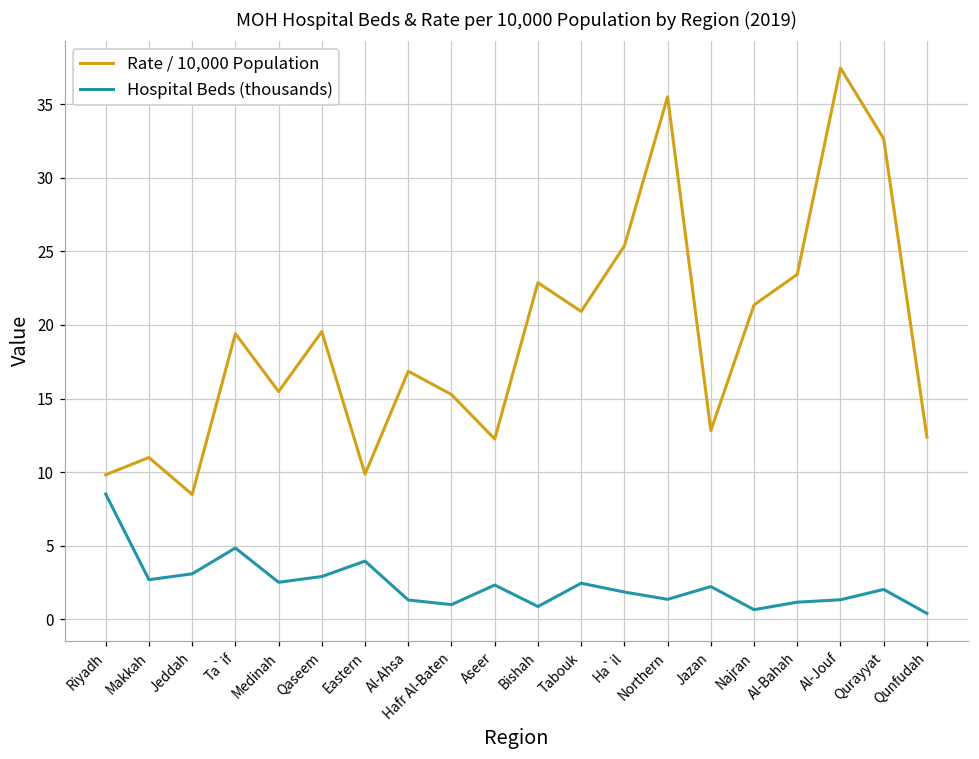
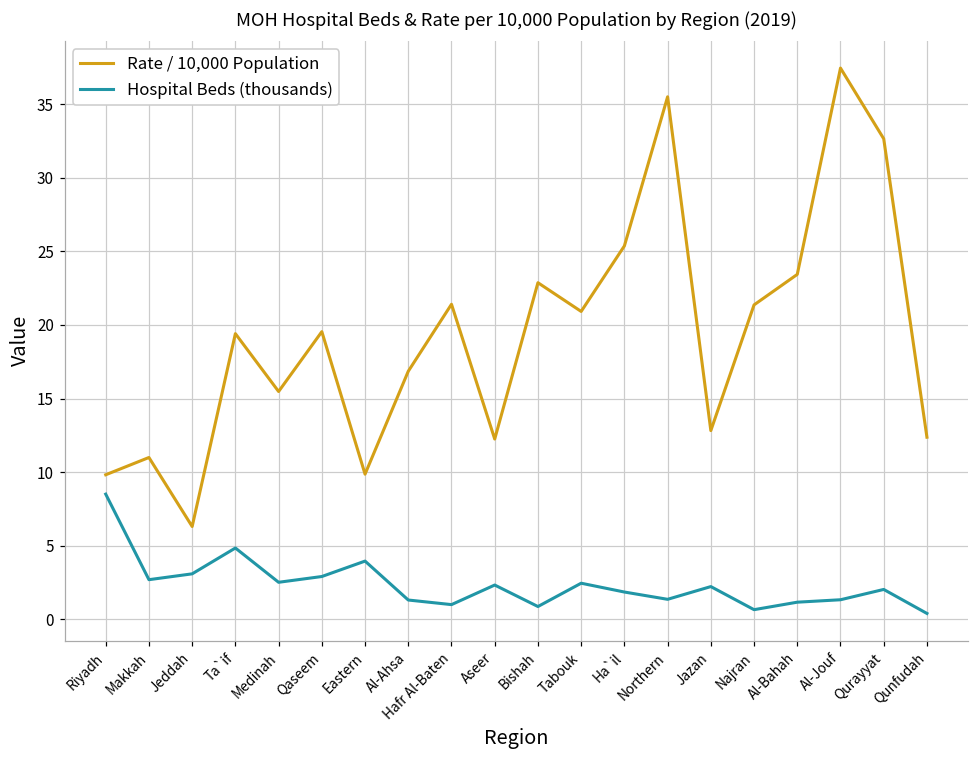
  {
    "Rate / 10,000 Population": {
      "Riyadh": 9.8,
      "Makkah": 11.0,
-     "Jeddah": 8.5,
+     "Jeddah": 6.3,
      "Ta`if": 19.4,
      "Medinah": 15.5,
      "Qaseem": 19.5,
      "Eastern": 9.9,
      "Al-Ahsa": 16.9,
-     "Hafr Al-Baten": 15.3,
+     "Hafr Al-Baten": 21.4,
      "Aseer": 12.3,
      "Bishah": 22.9,
      "Tabouk": 20.9,
      "Ha`il": 25.4,
      "Northern": 35.5,
      "Jazan": 12.8,
      "Najran": 21.4,
      "Al-Bahah": 23.4,
      "Al-Jouf": 37.5,
      "Qurayyat": 32.7,
      "Qunfudah": 12.4
    },
    "Hospital Beds (thousands)": {
      "Riyadh": 8.5,
      "Makkah": 2.7,
      "Jeddah": 3.1,
      "Ta`if": 4.8,
      "Medinah": 2.5,
      "Qaseem": 2.9,
      "Eastern": 4.0,
      "Al-Ahsa": 1.3,
      "Hafr Al-Baten": 1.0,
      "Aseer": 2.3,
      "Bishah": 0.9,
      "Tabouk": 2.5,
      "Ha`il": 1.9,
      "Northern": 1.4,
      "Jazan": 2.2,
      "Najran": 0.7,
      "Al-Bahah": 1.2,
      "Al-Jouf": 1.3,
      "Qurayyat": 2.0,
      "Qunfudah": 0.4
    }
  }
